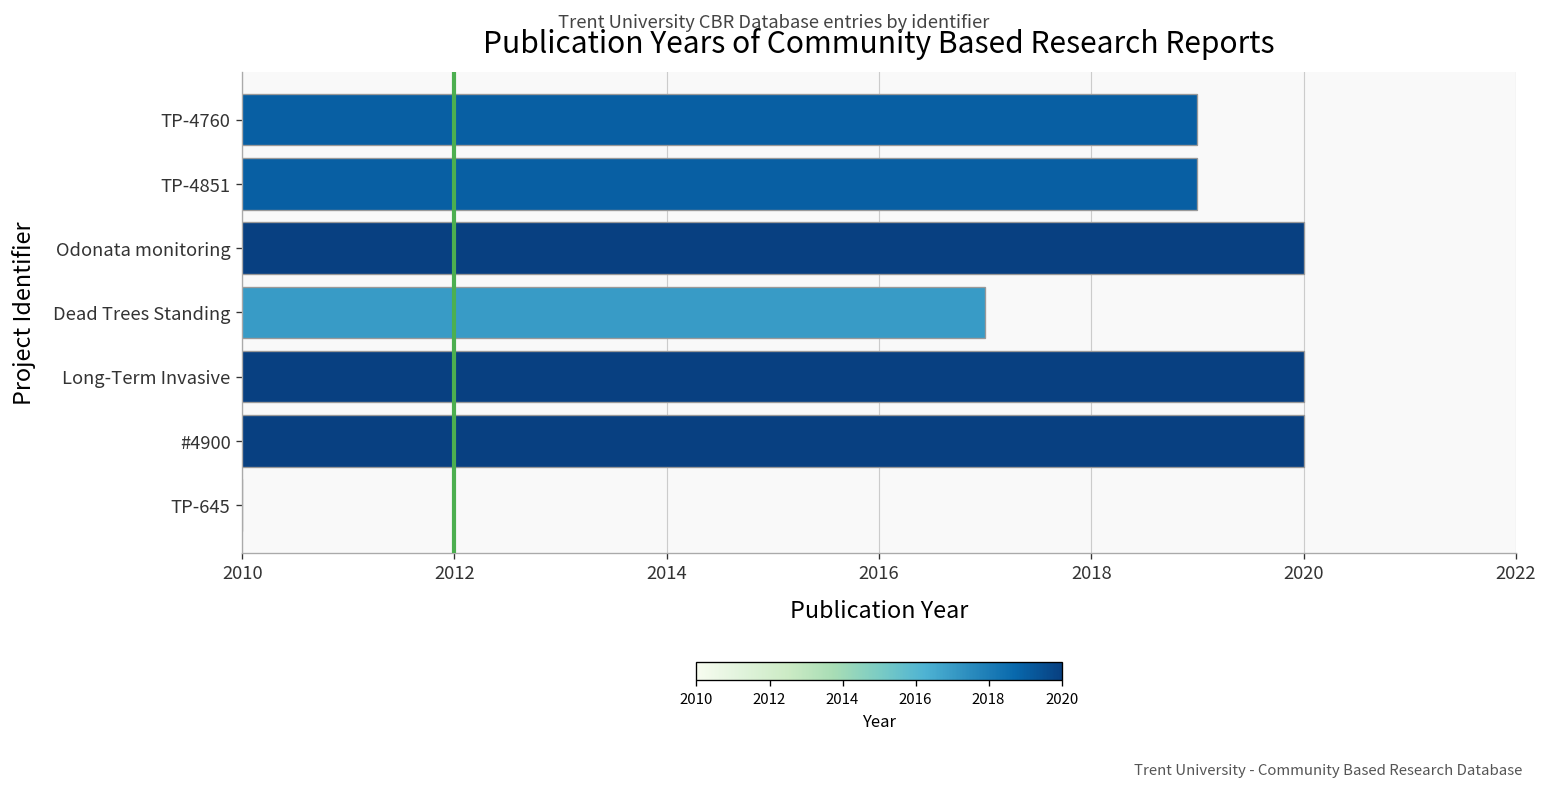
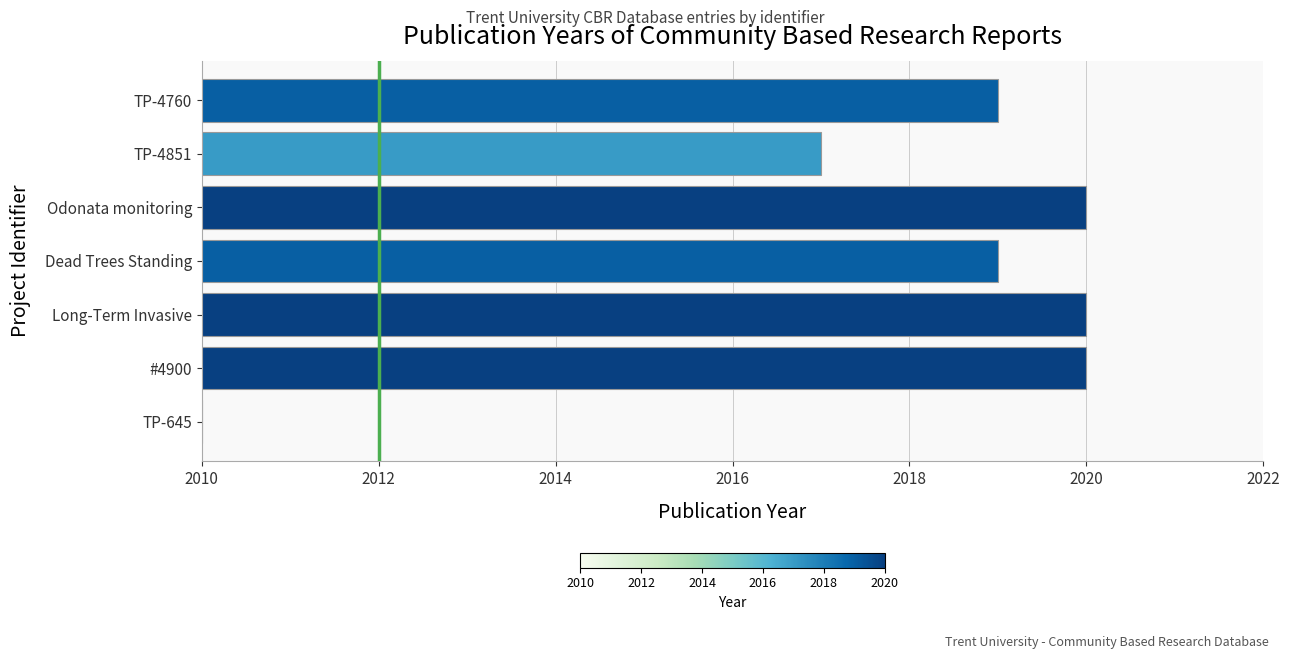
  {
    "TP-4760": 2019,
-   "TP-4851": 2019,
+   "TP-4851": 2017,
    "Odonata monitoring": 2020,
-   "Dead Trees Standing": 2017,
+   "Dead Trees Standing": 2019,
    "Long-Term Invasive": 2020,
    "#4900": 2020,
    "TP-645": 2010
  }
